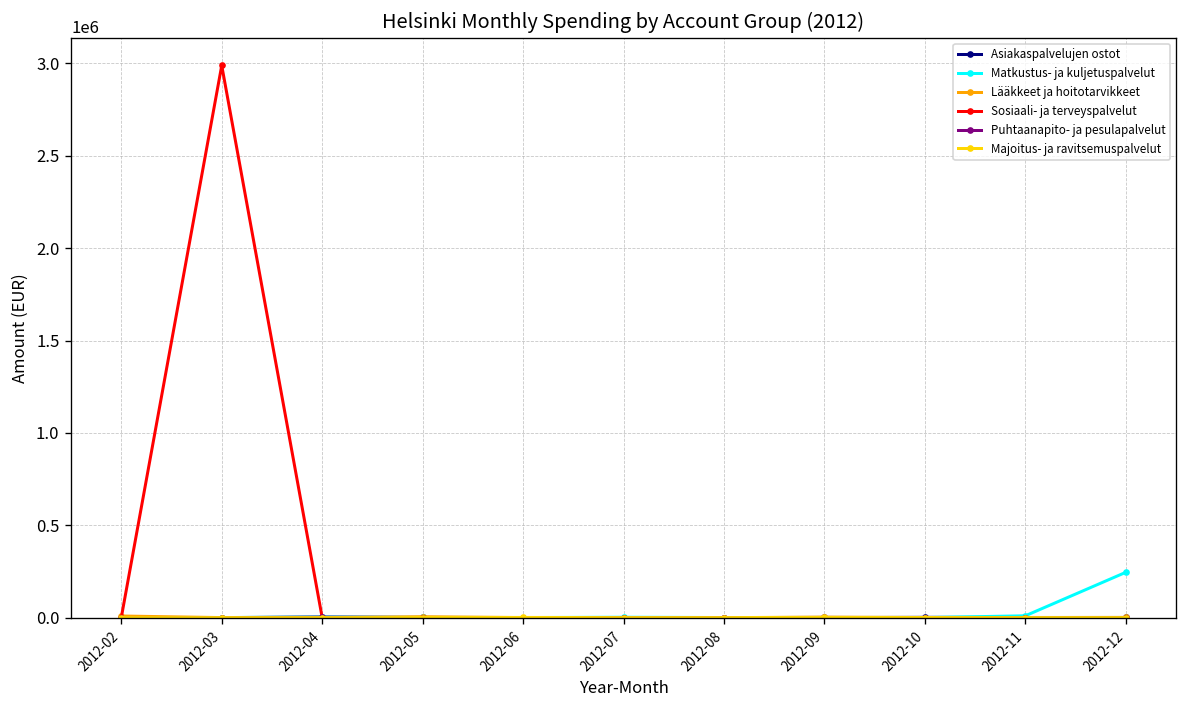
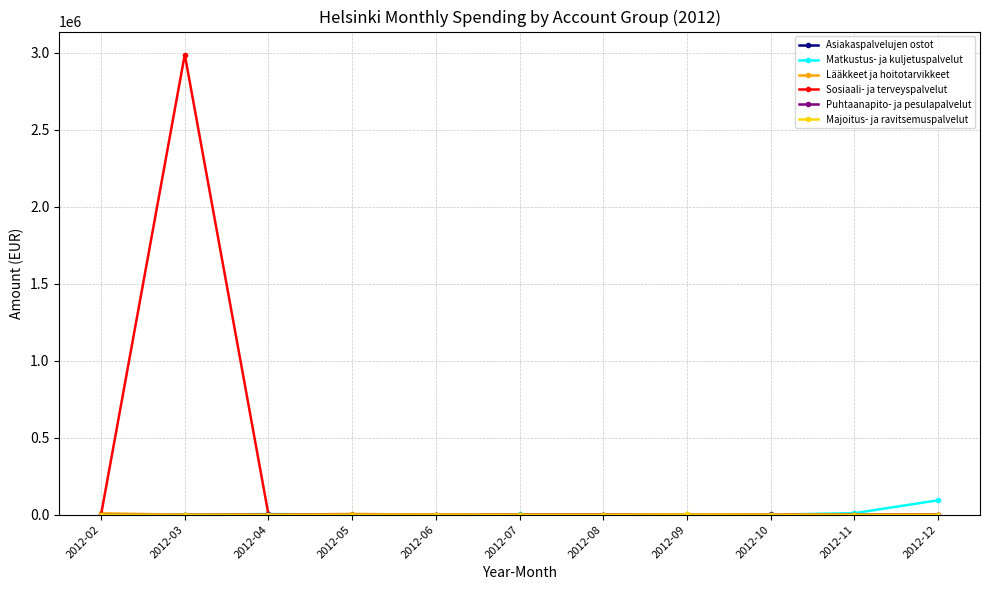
  {
    "Matkustus- ja kuljetuspalvelut": {
-     "2012-12": 250000
+     "2012-12": 90000
    },
    "Sosiaali- ja terveyspalvelut": {
      "2012-03": 2990000
    }
  }
